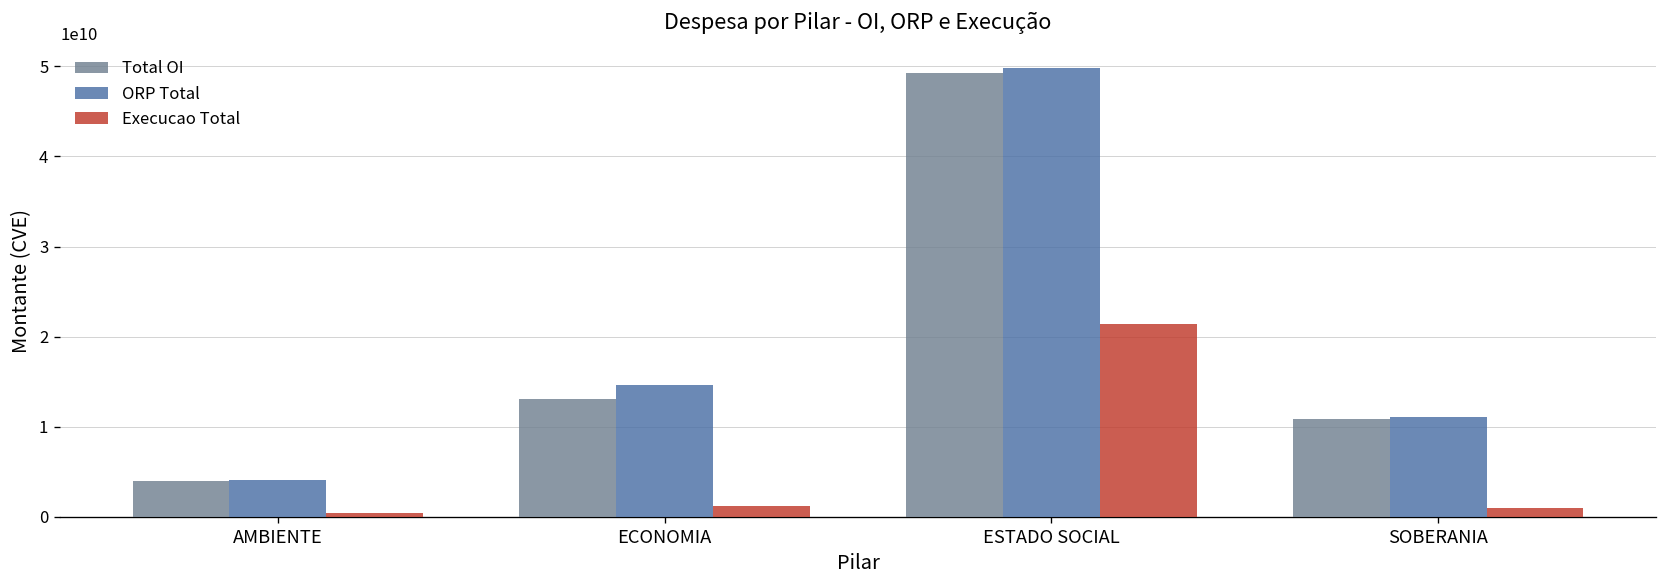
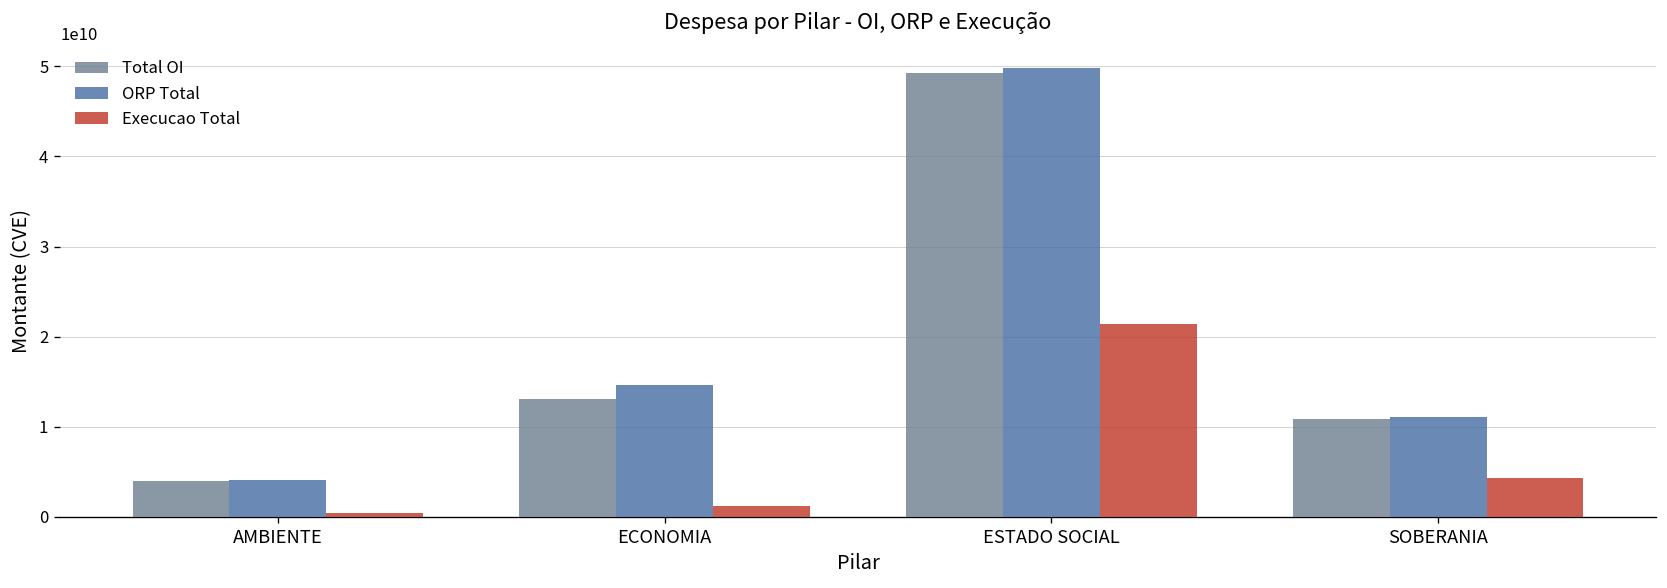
  {
    "Execucao Total": {
      "AMBIENTE": 0,
      "ECONOMIA": 1000000000,
      "ESTADO SOCIAL": 21000000000,
-     "SOBERANIA": 1000000000
+     "SOBERANIA": 4000000000
    }
  }
